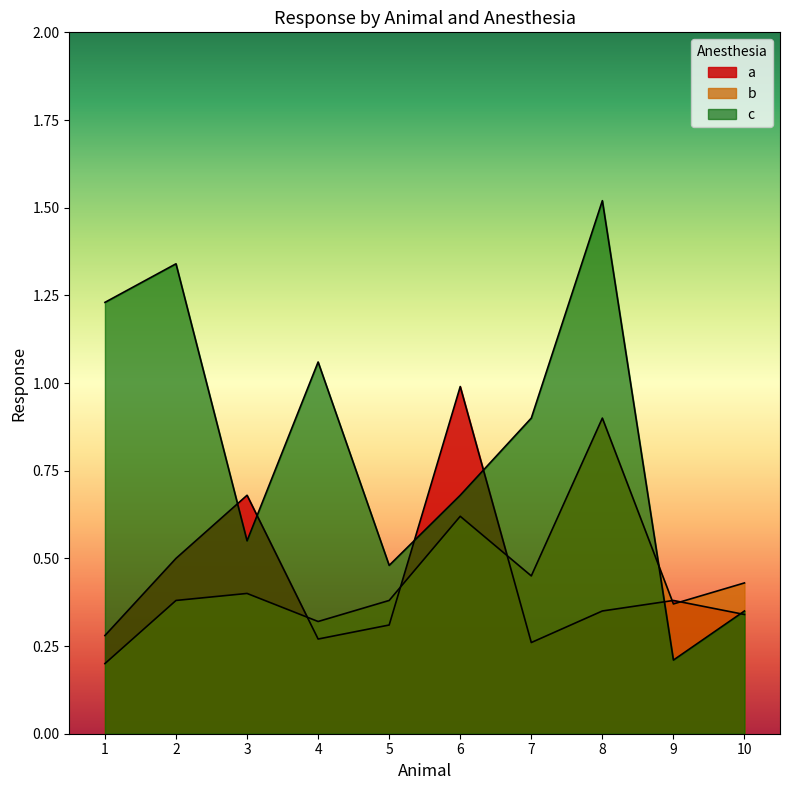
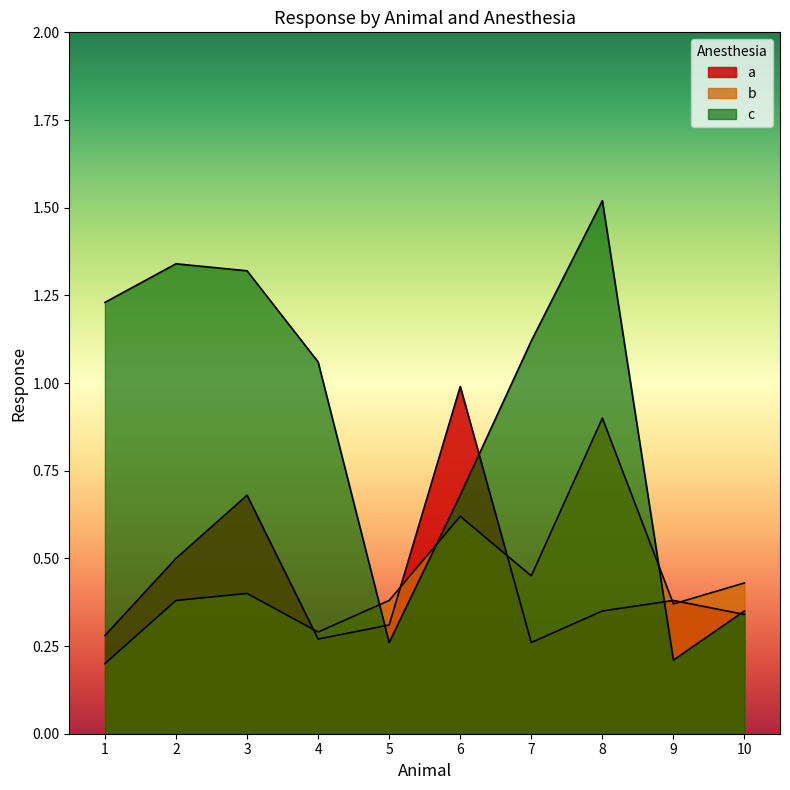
  {
    "a": {
      "1": 0.28,
      "2": 0.50,
      "3": 0.68,
      "4": 0.27,
      "5": 0.31,
      "6": 0.99,
      "7": 0.26,
      "8": 0.35,
      "9": 0.38,
      "10": 0.34
    },
    "b": {
      "1": 0.20,
      "2": 0.38,
      "3": 0.40,
-     "4": 0.32,
+     "4": 0.29,
      "5": 0.38,
      "6": 0.62,
      "7": 0.45,
      "8": 0.90,
      "9": 0.37,
      "10": 0.43
    },
    "c": {
      "1": 1.23,
      "2": 1.34,
-     "3": 0.55,
+     "3": 1.32,
      "4": 1.06,
-     "5": 0.48,
+     "5": 0.26,
      "6": 0.68,
-     "7": 0.90,
+     "7": 1.12,
      "8": 1.52,
      "9": 0.21,
      "10": 0.35
    }
  }
